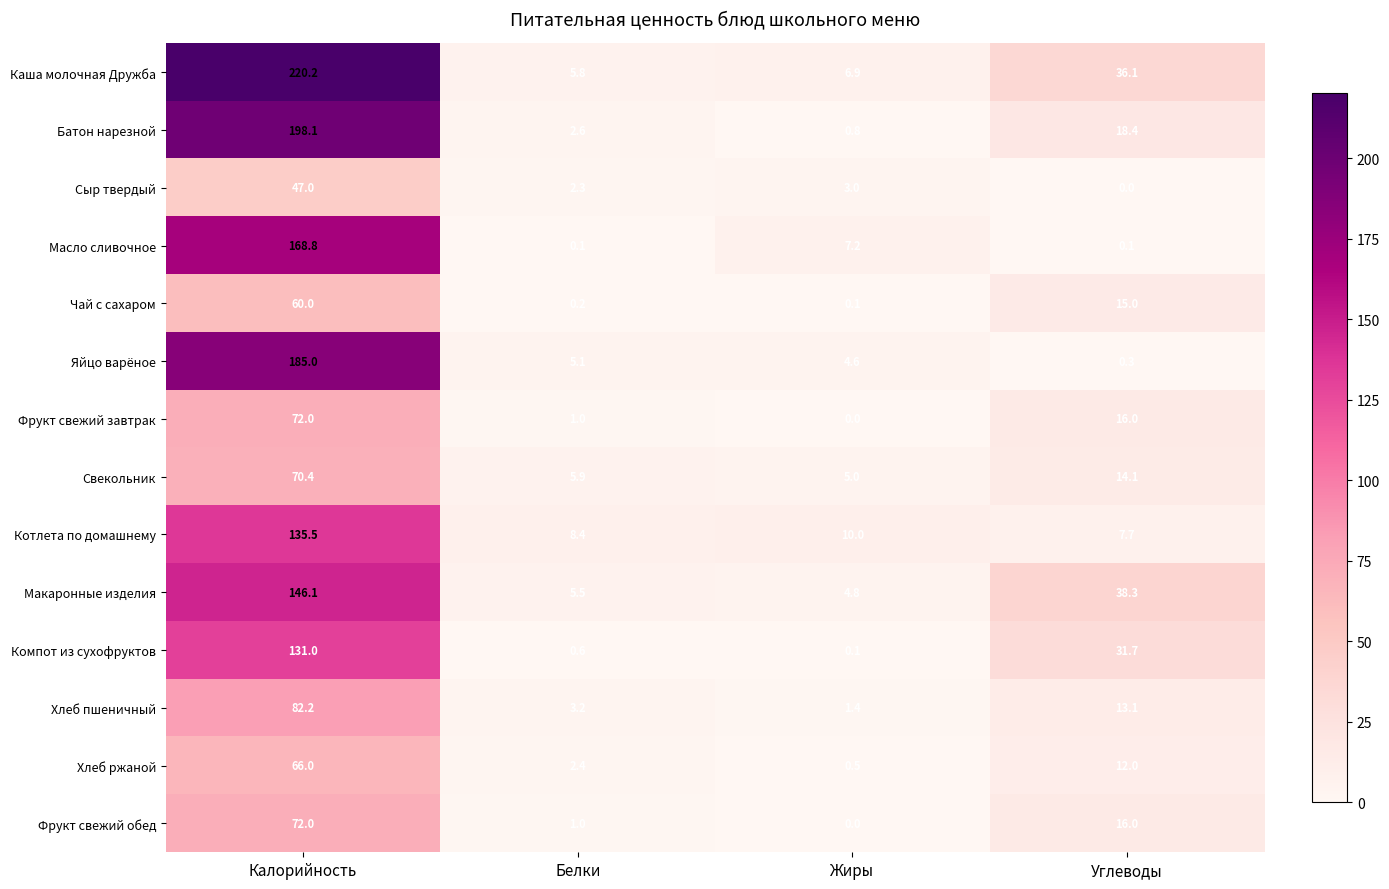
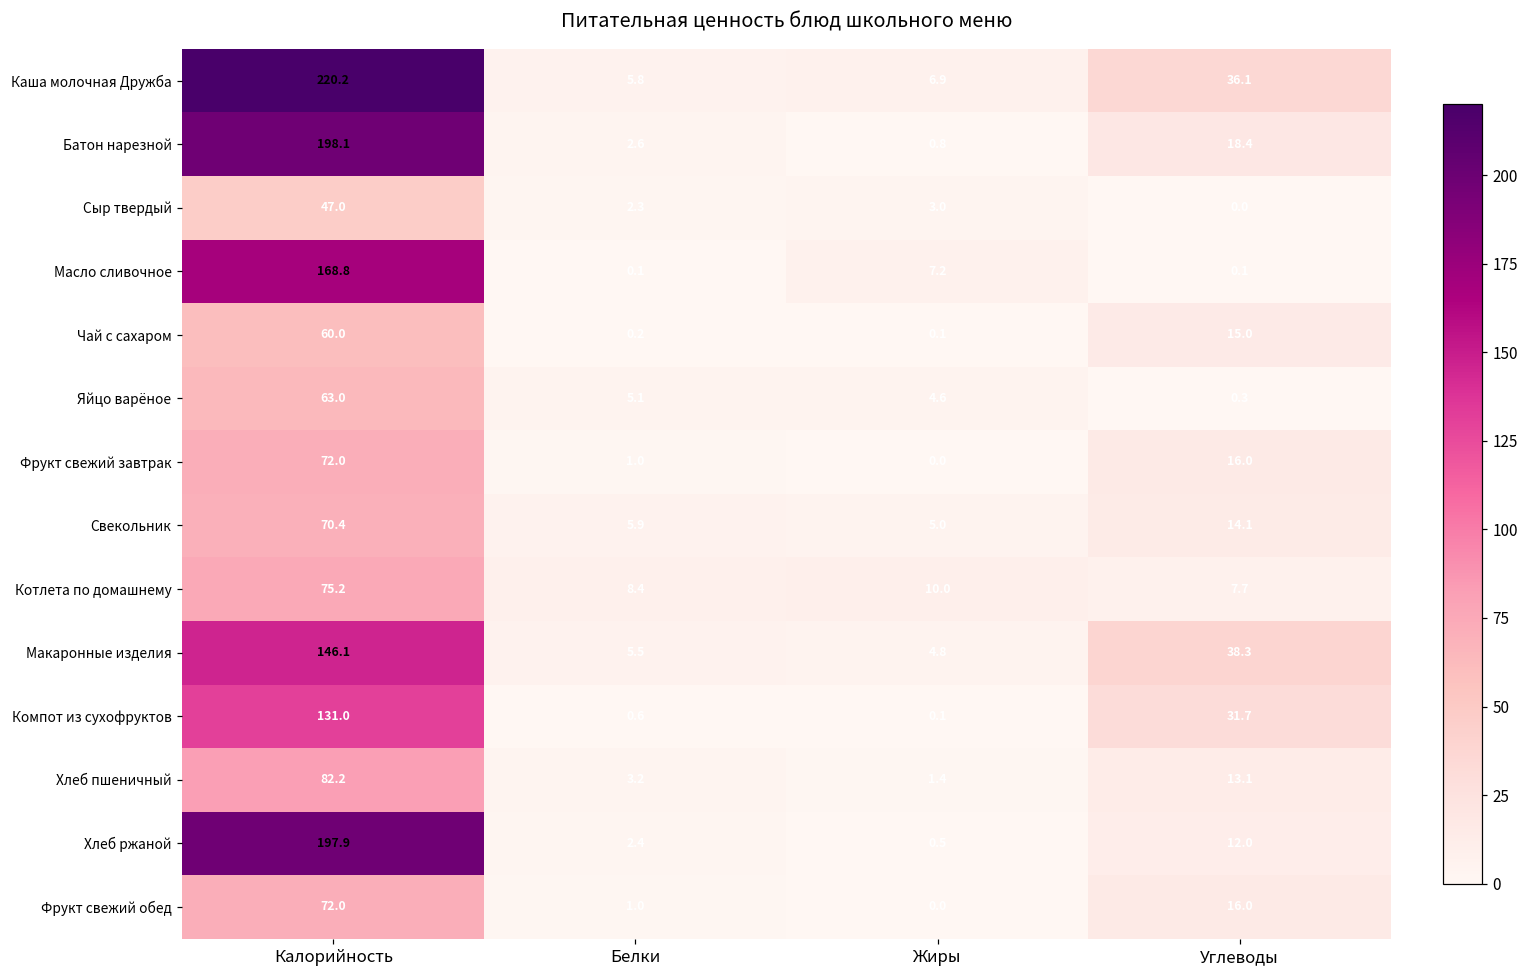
  {
    "Каша молочная Дружба": {
      "Калорийность": 220.2
    },
    "Батон нарезной": {
      "Калорийность": 198.1
    },
    "Сыр твердый": {
      "Калорийность": 47.0
    },
    "Масло сливочное": {
      "Калорийность": 168.8
    },
    "Чай с сахаром": {
      "Калорийность": 60.0
    },
    "Яйцо варёное": {
-     "Калорийность": 185.0
+     "Калорийность": 63.0
    },
    "Фрукт свежий завтрак": {
      "Калорийность": 72.0
    },
    "Свекольник": {
      "Калорийность": 70.4
    },
    "Котлета по домашнему": {
-     "Калорийность": 135.5
+     "Калорийность": 75.2
    },
    "Макаронные изделия": {
      "Калорийность": 146.1
    },
    "Компот из сухофруктов": {
      "Калорийность": 131.0
    },
    "Хлеб пшеничный": {
      "Калорийность": 82.2
    },
    "Хлеб ржаной": {
-     "Калорийность": 66.0
+     "Калорийность": 197.9
    },
    "Фрукт свежий обед": {
      "Калорийность": 72.0
    }
  }
